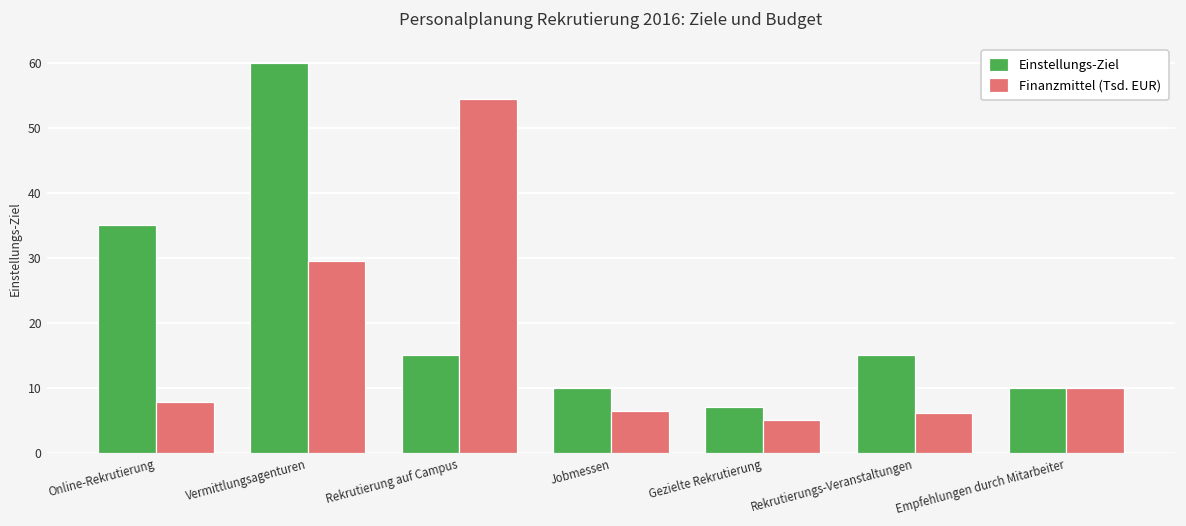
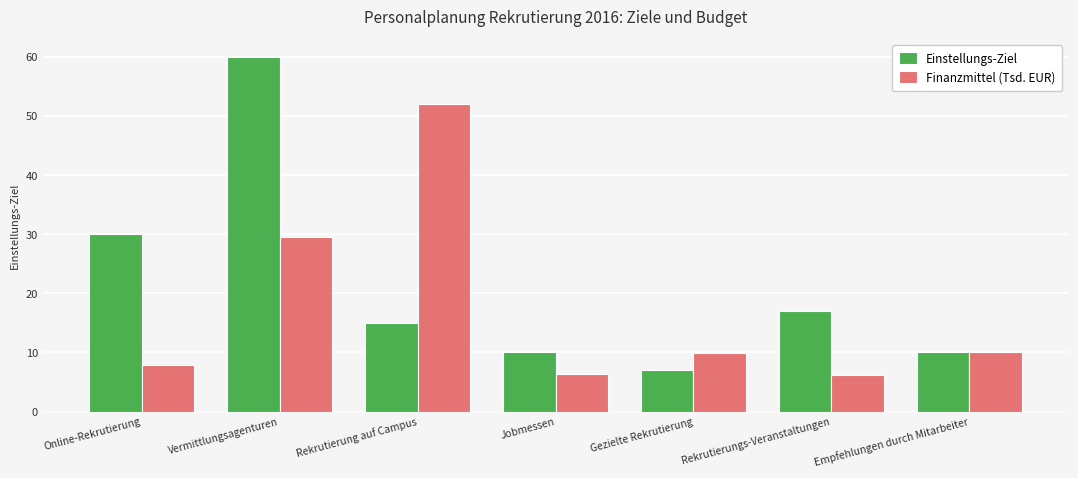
  {
    "Einstellungs-Ziel": {
-     "Online-Rekrutierung": 35,
+     "Online-Rekrutierung": 30,
      "Vermittlungsagenturen": 60,
      "Rekrutierung auf Campus": 15,
      "Jobmessen": 10,
      "Gezielte Rekrutierung": 7,
-     "Rekrutierungs-Veranstaltungen": 15,
+     "Rekrutierungs-Veranstaltungen": 17,
      "Empfehlungen durch Mitarbeiter": 10
    },
    "Finanzmittel (Tsd. EUR)": {
      "Online-Rekrutierung": 8,
      "Vermittlungsagenturen": 30,
-     "Rekrutierung auf Campus": 54,
+     "Rekrutierung auf Campus": 52,
      "Jobmessen": 6,
-     "Gezielte Rekrutierung": 5,
+     "Gezielte Rekrutierung": 10,
      "Rekrutierungs-Veranstaltungen": 6,
      "Empfehlungen durch Mitarbeiter": 10
    }
  }
